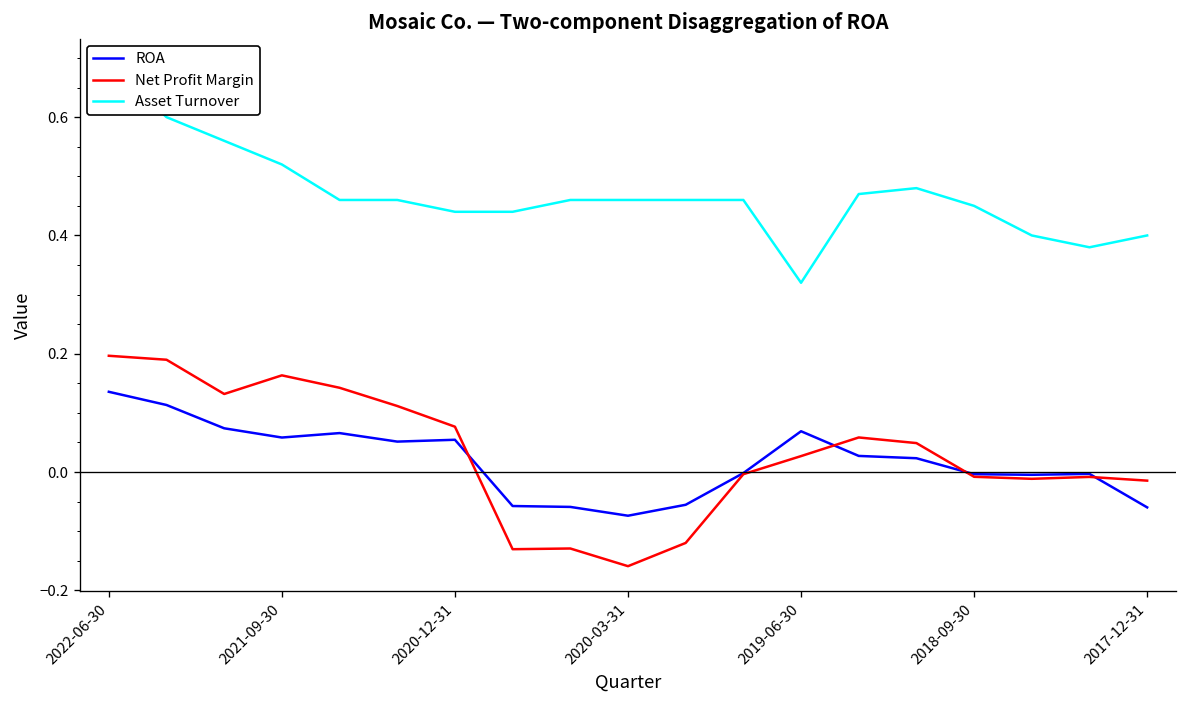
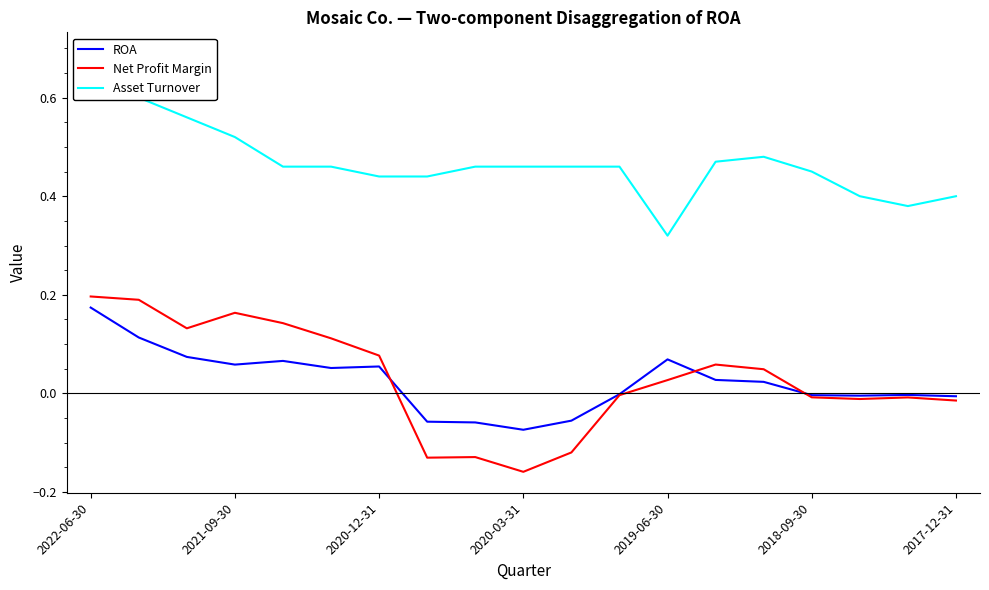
  {
    "ROA": {
-     "2022-06-30": 0.14,
+     "2022-06-30": 0.17,
      "2021-09-30": 0.06,
      "2020-12-31": 0.05,
      "2020-03-31": -0.07,
      "2019-06-30": 0.07,
-     "2017-12-31": -0.06
+     "2017-12-31": -0.01
    },
    "Net Profit Margin": {
      "2022-06-30": 0.20,
      "2021-09-30": 0.16,
      "2020-12-31": 0.08,
      "2020-03-31": -0.16,
      "2019-06-30": 0.03,
      "2017-12-31": -0.01
    },
    "Asset Turnover": {
      "2021-09-30": 0.52,
      "2020-12-31": 0.44,
      "2020-03-31": 0.46,
      "2019-06-30": 0.32,
      "2018-09-30": 0.45,
      "2017-12-31": 0.40
    }
  }
